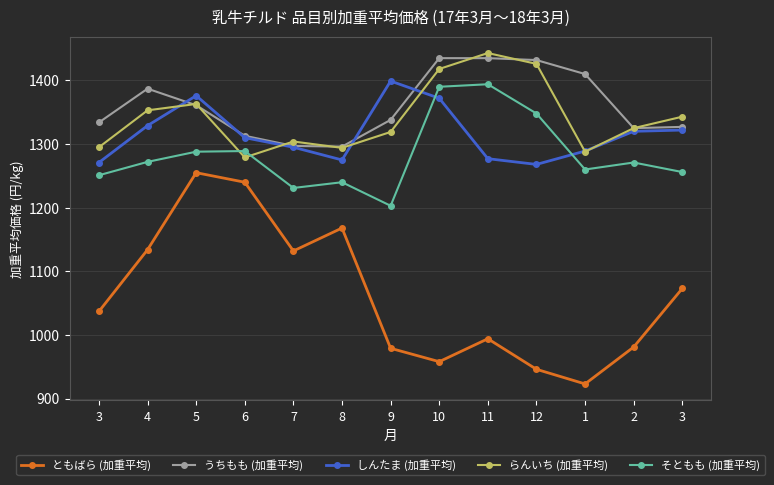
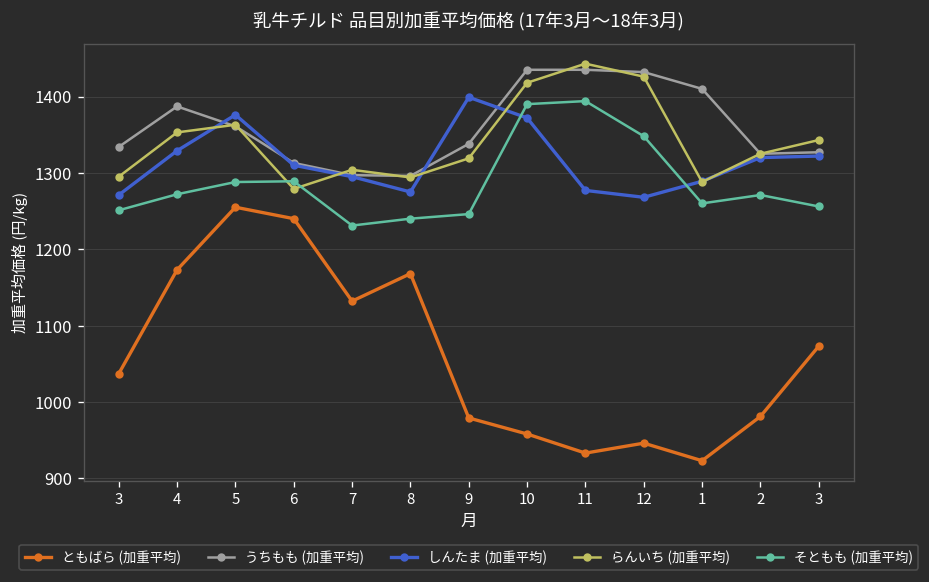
  {
    "ともばら (加重平均)": {
-     "4": 1130,
+     "4": 1170,
      "5": 1260,
      "6": 1240,
      "7": 1130,
      "8": 1170,
      "9": 980,
      "10": 960,
-     "11": 990,
+     "11": 930,
      "12": 950,
      "1": 920,
      "2": 980
    },
    "うちもも (加重平均)": {
      "4": 1390,
      "9": 1340,
      "10": 1440,
      "11": 1440,
      "12": 1430,
      "1": 1410
    },
    "しんたま (加重平均)": {
      "4": 1330,
      "5": 1380,
      "8": 1280,
      "9": 1400,
      "10": 1370,
      "11": 1280,
      "12": 1270,
      "2": 1320
    },
    "らんいち (加重平均)": {
      "4": 1350,
      "6": 1280,
      "7": 1300,
      "9": 1320,
      "10": 1420,
      "11": 1440,
      "12": 1430
    },
    "そともも (加重平均)": {
      "4": 1270,
      "5": 1290,
      "6": 1290,
      "7": 1230,
      "8": 1240,
-     "9": 1200,
+     "9": 1250,
      "10": 1390,
      "11": 1390,
      "12": 1350,
      "1": 1260,
      "2": 1270
    }
  }
